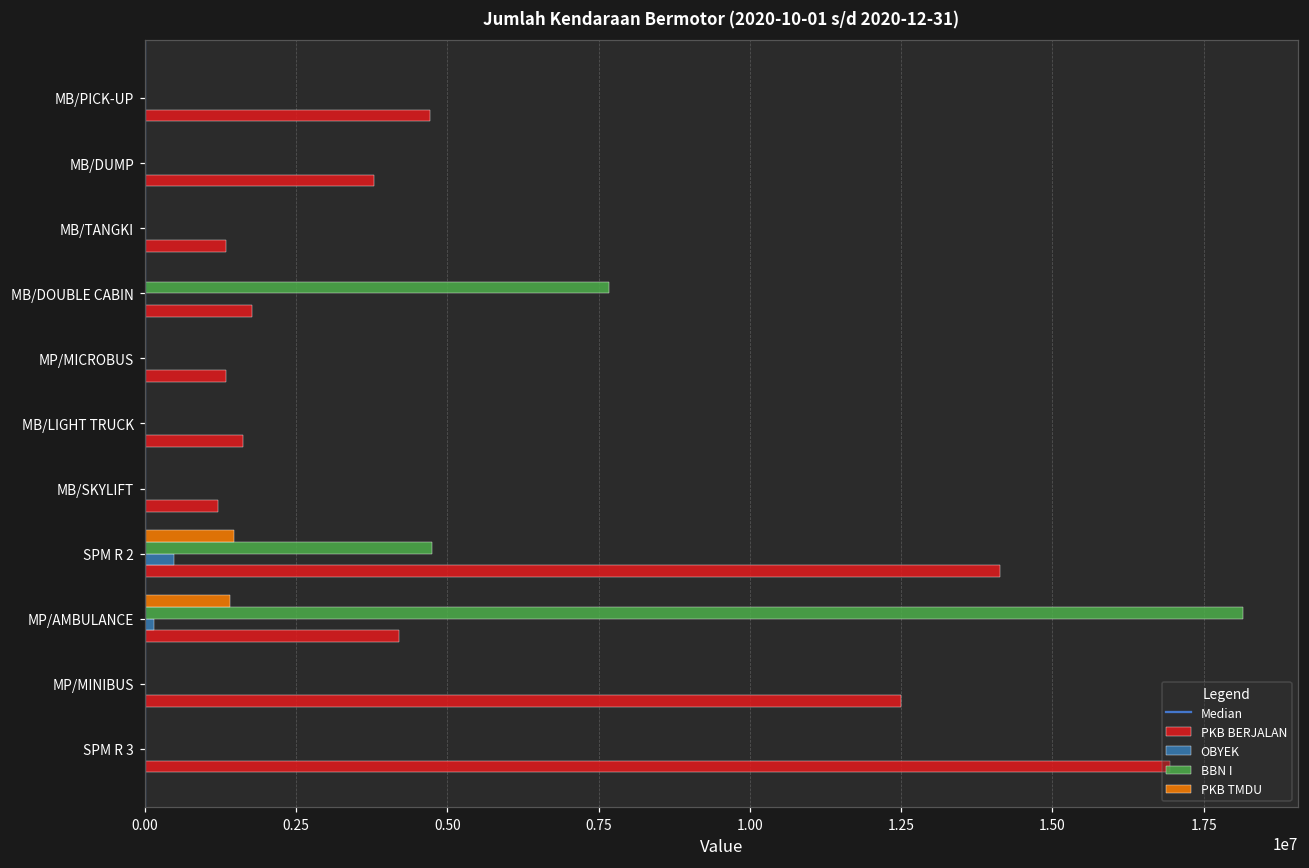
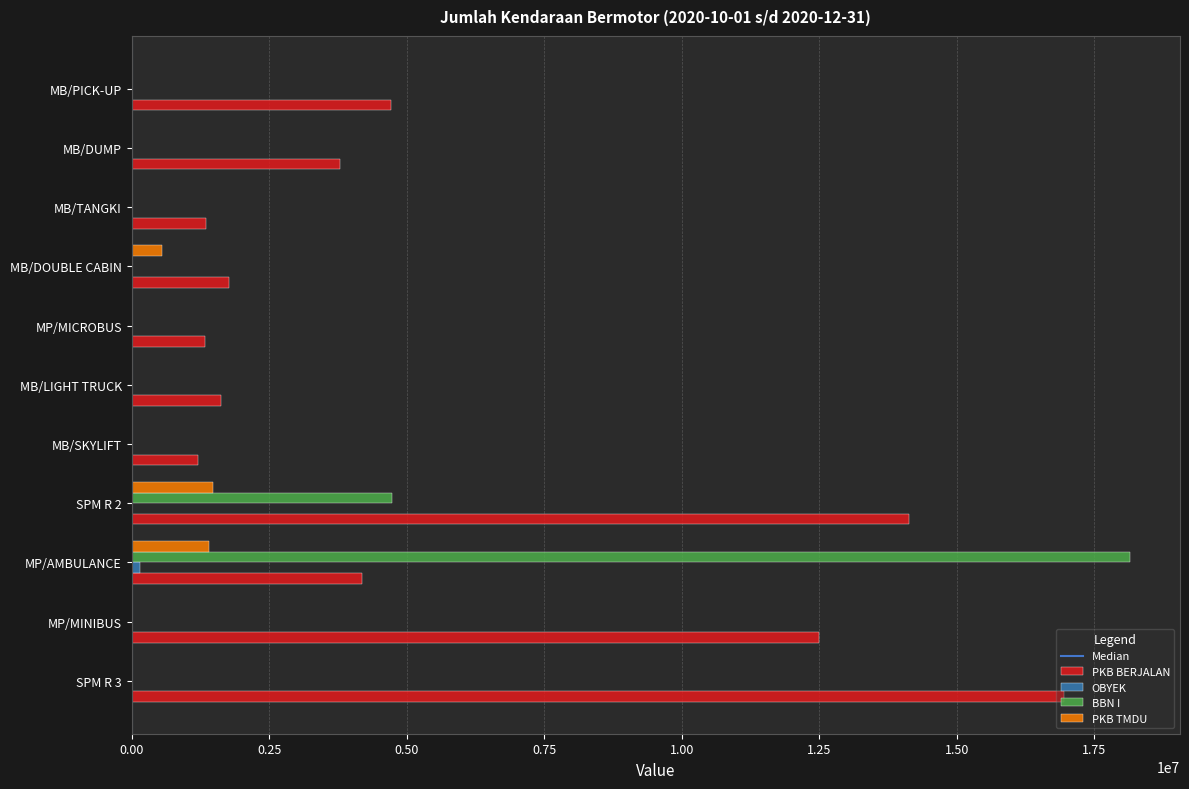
  {
    "PKB BERJALAN": {
      "MB/PICK-UP": 4700000,
      "MB/DUMP": 3800000,
      "MB/TANGKI": 1300000,
      "MB/DOUBLE CABIN": 1800000,
      "MP/MICROBUS": 1300000,
      "MB/LIGHT TRUCK": 1600000,
      "MB/SKYLIFT": 1200000,
      "SPM R 2": 14100000,
      "MP/AMBULANCE": 4200000,
      "MP/MINIBUS": 12500000
    },
    "OBYEK": {
-     "SPM R 2": 500000,
+     "SPM R 2": 0,
      "MP/AMBULANCE": 100000
    },
    "BBN I": {
      "MB/PICK-UP": 0,
      "MB/DUMP": 0,
      "MB/TANGKI": 0,
-     "MB/DOUBLE CABIN": 7700000,
+     "MB/DOUBLE CABIN": 0,
      "MP/MICROBUS": 0,
      "MB/LIGHT TRUCK": 0,
      "MB/SKYLIFT": 0,
      "SPM R 2": 4700000,
      "MP/AMBULANCE": 18200000,
      "MP/MINIBUS": 0,
      "SPM R 3": 0
    },
    "PKB TMDU": {
      "MB/PICK-UP": 0,
      "MB/DUMP": 0,
      "MB/TANGKI": 0,
-     "MB/DOUBLE CABIN": 0,
+     "MB/DOUBLE CABIN": 500000,
      "MP/MICROBUS": 0,
      "MB/LIGHT TRUCK": 0,
      "MB/SKYLIFT": 0,
      "SPM R 2": 1500000,
      "MP/AMBULANCE": 1400000,
      "MP/MINIBUS": 0,
      "SPM R 3": 0
    }
  }
